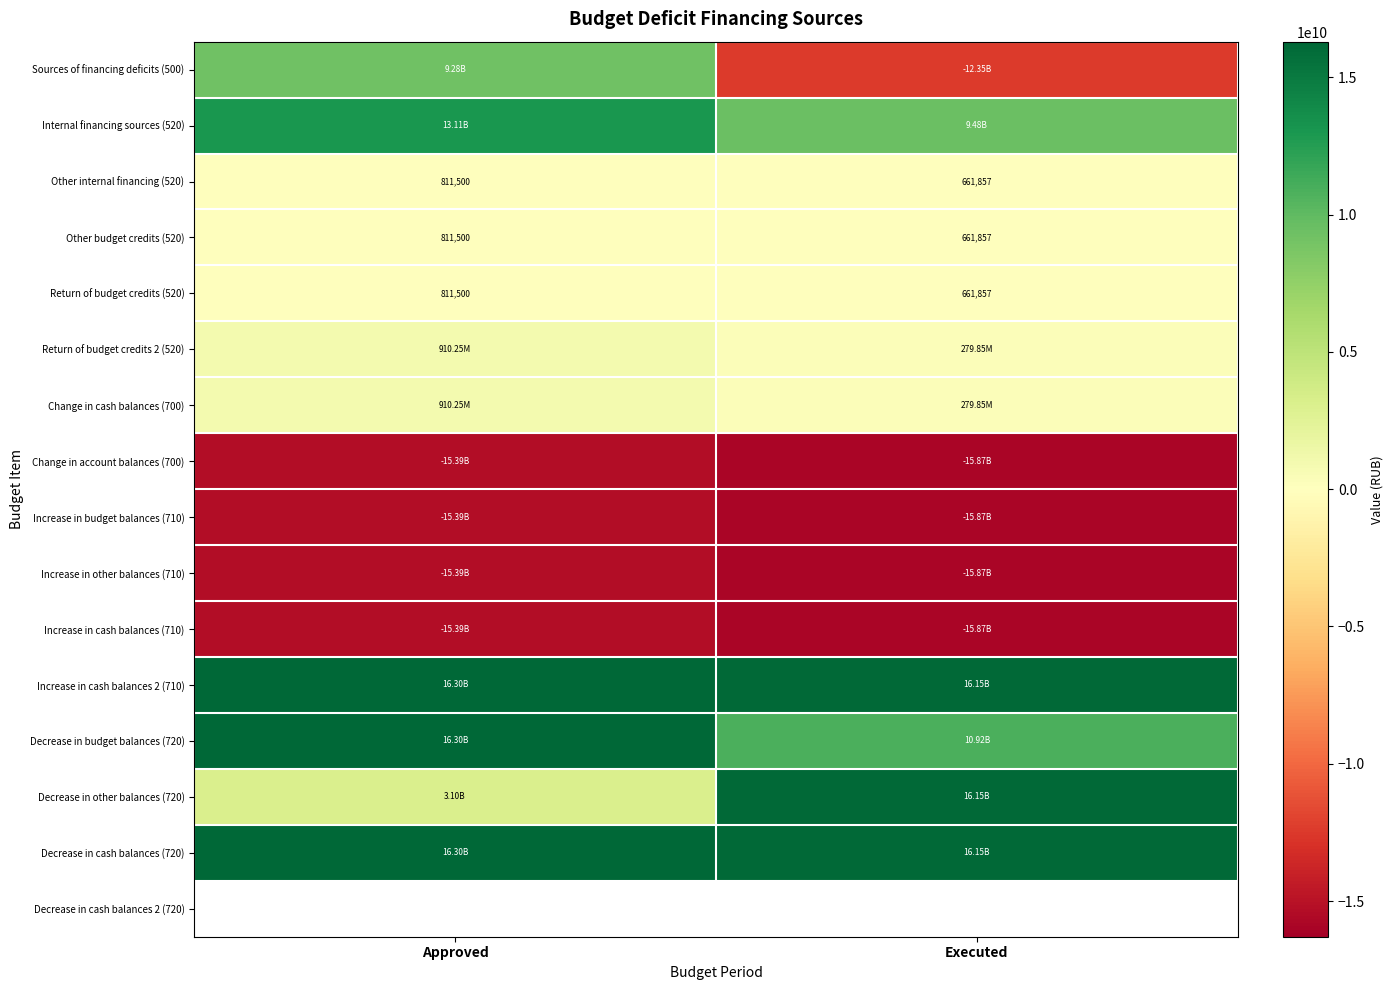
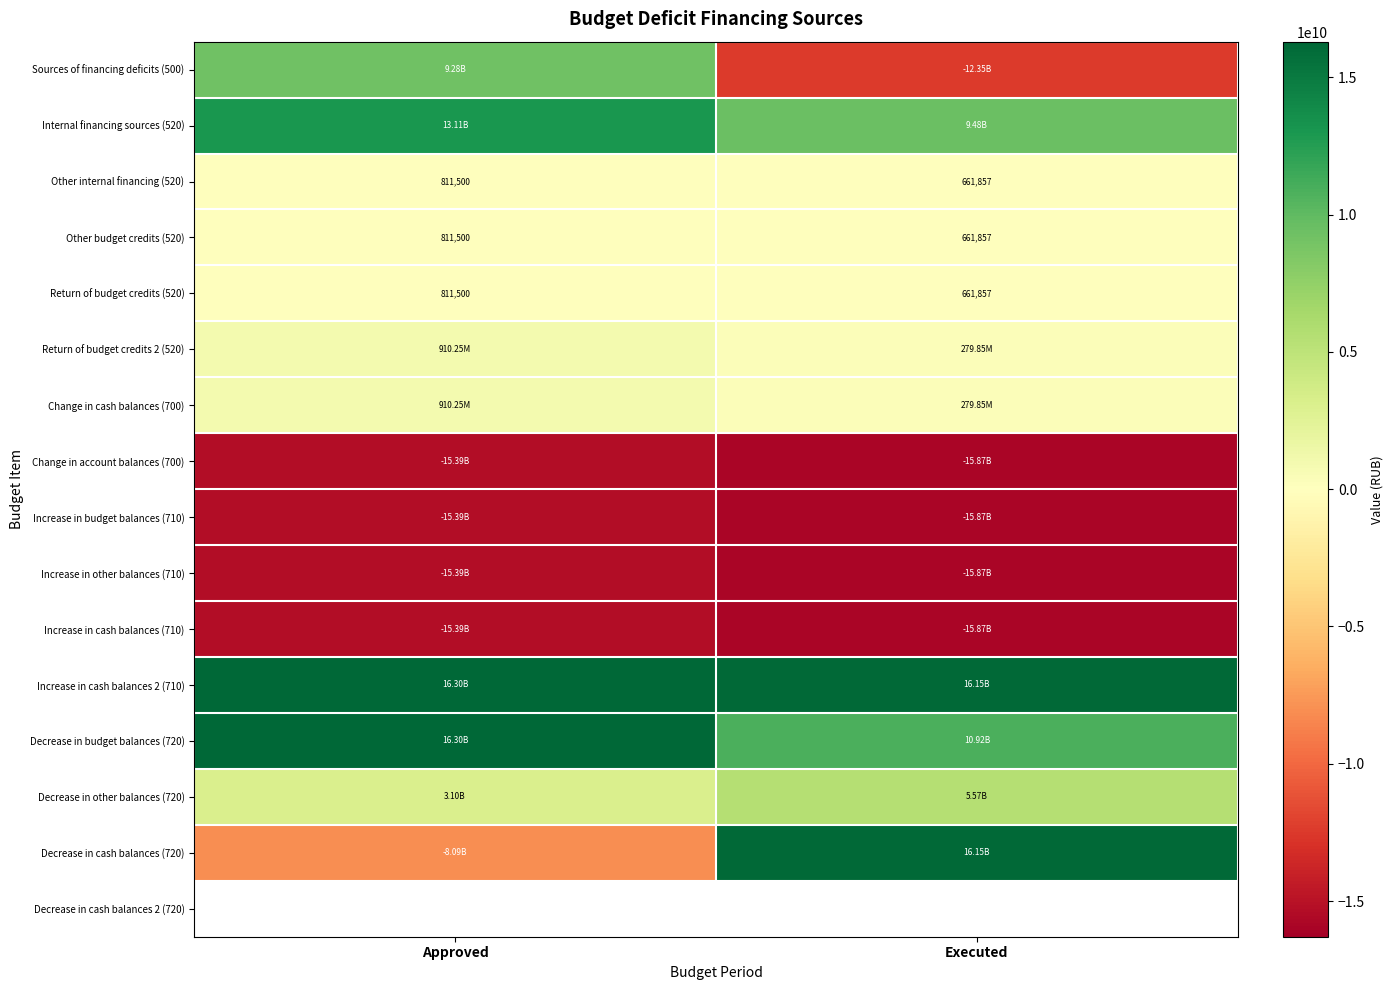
  {
    "Sources of financing deficits (500)": {
      "Approved": "9.28B",
      "Executed": "-12.35B"
    },
    "Internal financing sources (520)": {
      "Approved": "13.11B",
      "Executed": "9.48B"
    },
    "Other internal financing (520)": {
      "Approved": "811,500",
      "Executed": "661,857"
    },
    "Other budget credits (520)": {
      "Approved": "811,500",
      "Executed": "661,857"
    },
    "Return of budget credits (520)": {
      "Approved": "811,500",
      "Executed": "661,857"
    },
    "Return of budget credits 2 (520)": {
      "Approved": "910.25M",
      "Executed": "279.85M"
    },
    "Change in cash balances (700)": {
      "Approved": "910.25M",
      "Executed": "279.85M"
    },
    "Change in account balances (700)": {
      "Approved": "-15.39B",
      "Executed": "-15.87B"
    },
    "Increase in budget balances (710)": {
      "Approved": "-15.39B",
      "Executed": "-15.87B"
    },
    "Increase in other balances (710)": {
      "Approved": "-15.39B",
      "Executed": "-15.87B"
    },
    "Increase in cash balances (710)": {
      "Approved": "-15.39B",
      "Executed": "-15.87B"
    },
    "Increase in cash balances 2 (710)": {
      "Approved": "16.30B",
      "Executed": "16.15B"
    },
    "Decrease in budget balances (720)": {
      "Approved": "16.30B",
      "Executed": "10.92B"
    },
    "Decrease in other balances (720)": {
      "Approved": "3.10B",
-     "Executed": "16.15B"
+     "Executed": "5.57B"
    },
    "Decrease in cash balances (720)": {
-     "Approved": "16.30B",
+     "Approved": "-8.09B",
      "Executed": "16.15B"
    }
  }
